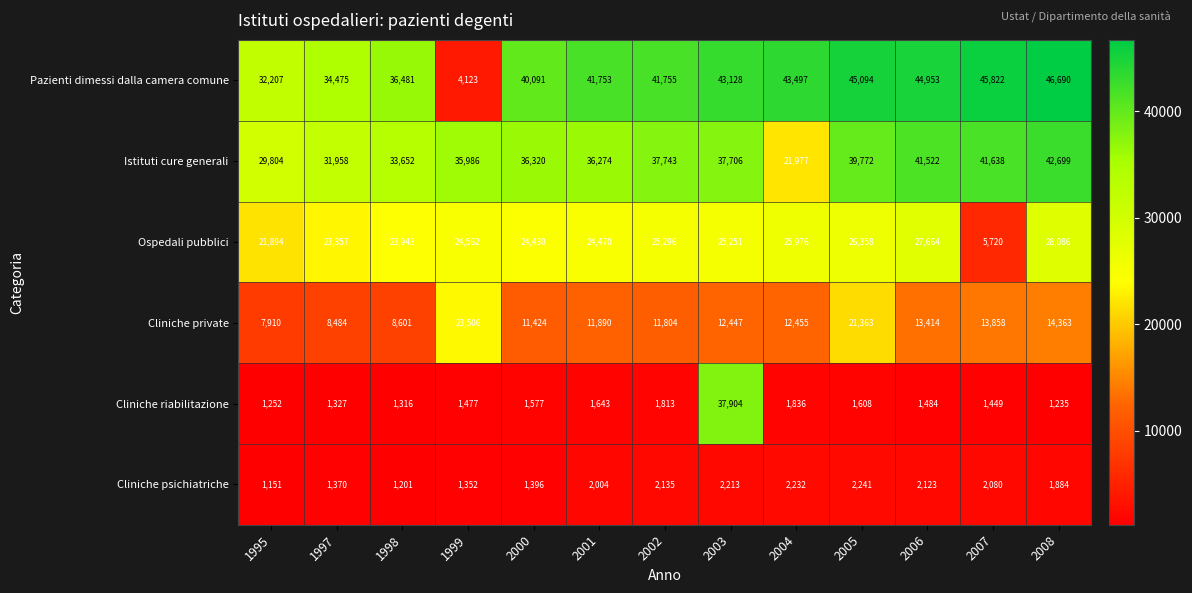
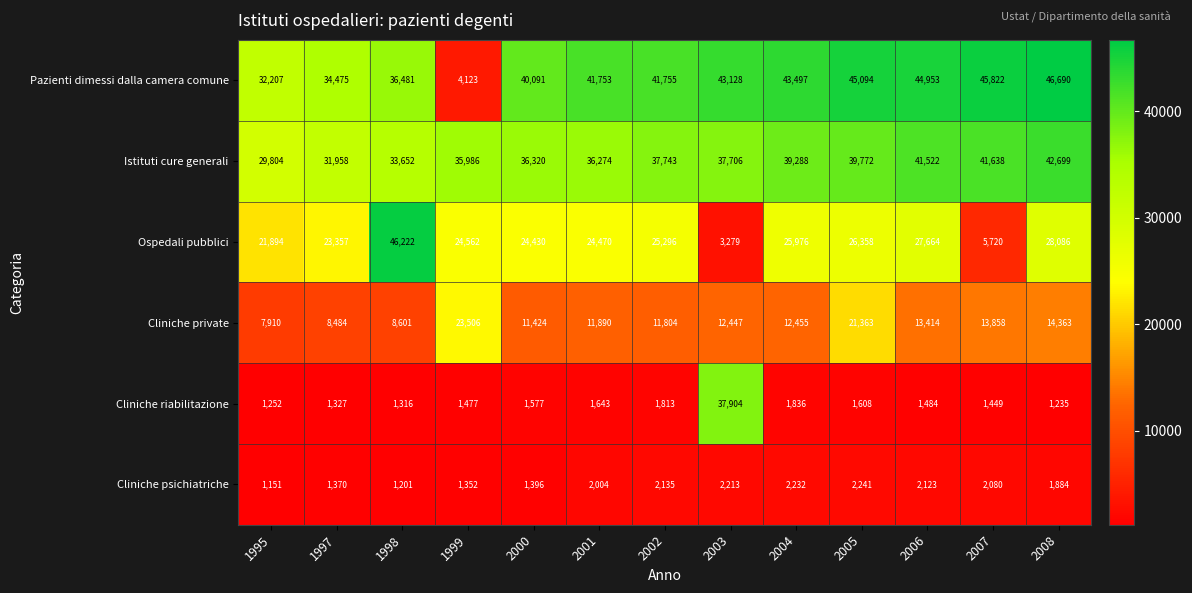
  {
    "Pazienti dimessi dalla camera comune": {
      "1995": "32,207",
      "1997": "34,475",
      "1998": "36,481",
      "1999": "4,123",
      "2000": "40,091",
      "2001": "41,753",
      "2002": "41,755",
      "2003": "43,128",
      "2004": "43,497",
      "2005": "45,094",
      "2006": "44,953",
      "2007": "45,822",
      "2008": "46,690"
    },
    "Istituti cure generali": {
      "1995": "29,804",
      "1997": "31,958",
      "1998": "33,652",
      "1999": "35,986",
      "2000": "36,320",
      "2001": "36,274",
      "2002": "37,743",
      "2003": "37,706",
-     "2004": "21,977",
+     "2004": "39,288",
      "2005": "39,772",
      "2006": "41,522",
      "2007": "41,638",
      "2008": "42,699"
    },
    "Ospedali pubblici": {
      "1995": "21,894",
      "1997": "23,357",
-     "1998": "23,943",
+     "1998": "46,222",
      "1999": "24,562",
      "2000": "24,430",
      "2001": "24,470",
      "2002": "25,296",
-     "2003": "25,251",
+     "2003": "3,279",
      "2004": "25,976",
      "2005": "26,358",
      "2006": "27,664",
      "2007": "5,720",
      "2008": "28,086"
    },
    "Cliniche private": {
      "1995": "7,910",
      "1997": "8,484",
      "1998": "8,601",
      "1999": "23,506",
      "2000": "11,424",
      "2001": "11,890",
      "2002": "11,804",
      "2003": "12,447",
      "2004": "12,455",
      "2005": "21,363",
      "2006": "13,414",
      "2007": "13,858",
      "2008": "14,363"
    },
    "Cliniche riabilitazione": {
      "1995": "1,252",
      "1997": "1,327",
      "1998": "1,316",
      "1999": "1,477",
      "2000": "1,577",
      "2001": "1,643",
      "2002": "1,813",
      "2003": "37,904",
      "2004": "1,836",
      "2005": "1,608",
      "2006": "1,484",
      "2007": "1,449",
      "2008": "1,235"
    },
    "Cliniche psichiatriche": {
      "1995": "1,151",
      "1997": "1,370",
      "1998": "1,201",
      "1999": "1,352",
      "2000": "1,396",
      "2001": "2,004",
      "2002": "2,135",
      "2003": "2,213",
      "2004": "2,232",
      "2005": "2,241",
      "2006": "2,123",
      "2007": "2,080",
      "2008": "1,884"
    }
  }
